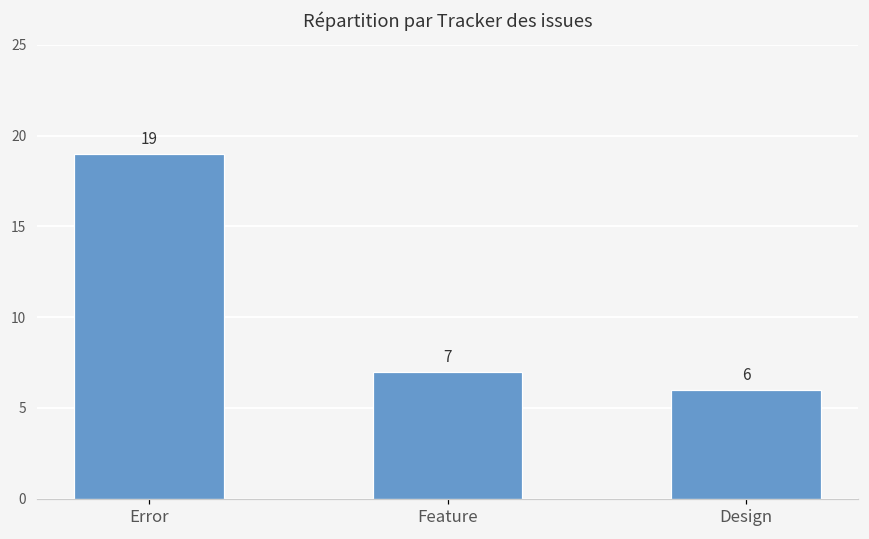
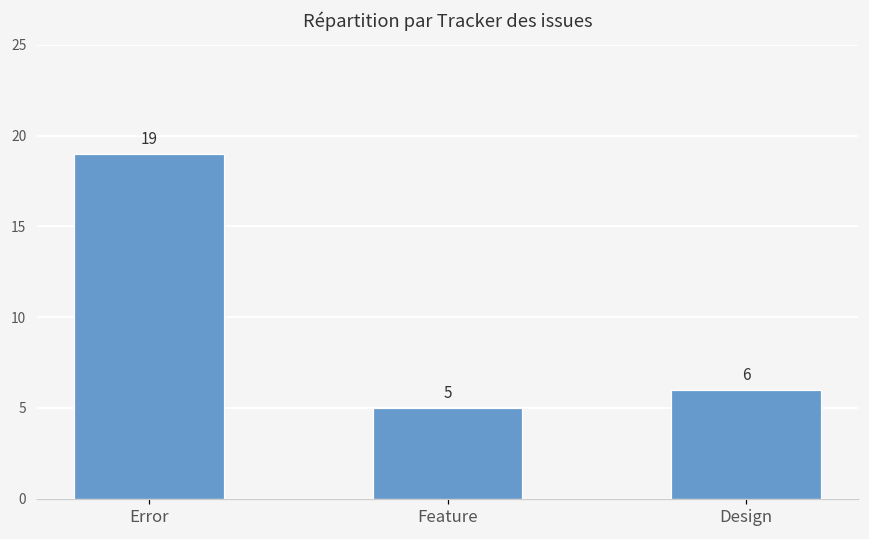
  {
    "Error": 19,
-   "Feature": 7,
+   "Feature": 5,
    "Design": 6
  }
